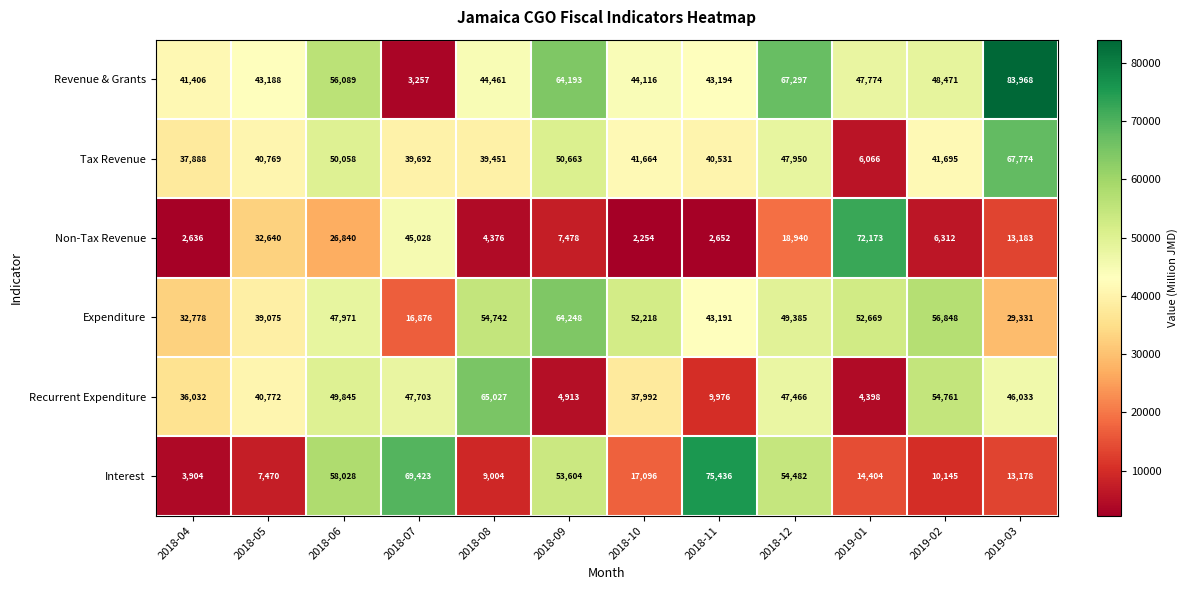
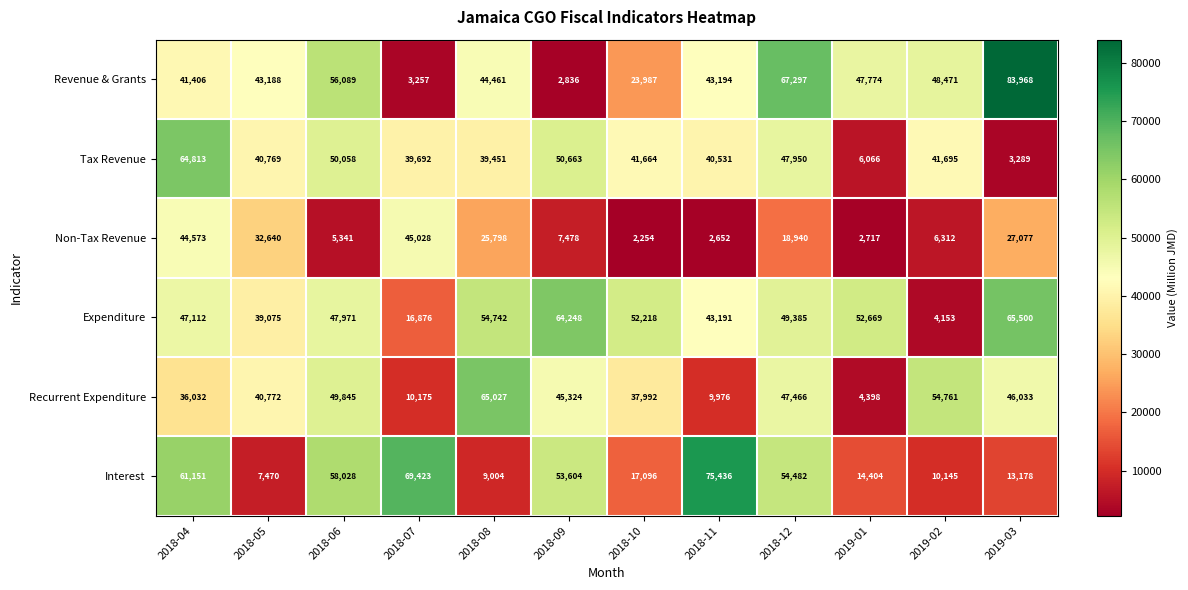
  {
    "Revenue & Grants": {
      "2018-04": "41,406",
      "2018-05": "43,188",
      "2018-06": "56,089",
      "2018-07": "3,257",
      "2018-08": "44,461",
-     "2018-09": "64,193",
-     "2018-10": "44,116",
+     "2018-09": "2,836",
+     "2018-10": "23,987",
      "2018-11": "43,194",
      "2018-12": "67,297",
      "2019-01": "47,774",
      "2019-02": "48,471",
      "2019-03": "83,968"
    },
    "Tax Revenue": {
-     "2018-04": "37,888",
+     "2018-04": "64,813",
      "2018-05": "40,769",
      "2018-06": "50,058",
      "2018-07": "39,692",
      "2018-08": "39,451",
      "2018-09": "50,663",
      "2018-10": "41,664",
      "2018-11": "40,531",
      "2018-12": "47,950",
      "2019-01": "6,066",
      "2019-02": "41,695",
-     "2019-03": "67,774"
+     "2019-03": "3,289"
    },
    "Non-Tax Revenue": {
-     "2018-04": "2,636",
+     "2018-04": "44,573",
      "2018-05": "32,640",
-     "2018-06": "26,840",
+     "2018-06": "5,341",
      "2018-07": "45,028",
-     "2018-08": "4,376",
+     "2018-08": "25,798",
      "2018-09": "7,478",
      "2018-10": "2,254",
      "2018-11": "2,652",
      "2018-12": "18,940",
-     "2019-01": "72,173",
+     "2019-01": "2,717",
      "2019-02": "6,312",
-     "2019-03": "13,183"
+     "2019-03": "27,077"
    },
    "Expenditure": {
-     "2018-04": "32,778",
+     "2018-04": "47,112",
      "2018-05": "39,075",
      "2018-06": "47,971",
      "2018-07": "16,876",
      "2018-08": "54,742",
      "2018-09": "64,248",
      "2018-10": "52,218",
      "2018-11": "43,191",
      "2018-12": "49,385",
      "2019-01": "52,669",
-     "2019-02": "56,848",
-     "2019-03": "29,331"
+     "2019-02": "4,153",
+     "2019-03": "65,500"
    },
    "Recurrent Expenditure": {
      "2018-04": "36,032",
      "2018-05": "40,772",
      "2018-06": "49,845",
-     "2018-07": "47,703",
+     "2018-07": "10,175",
      "2018-08": "65,027",
-     "2018-09": "4,913",
+     "2018-09": "45,324",
      "2018-10": "37,992",
      "2018-11": "9,976",
      "2018-12": "47,466",
      "2019-01": "4,398",
      "2019-02": "54,761",
      "2019-03": "46,033"
    },
    "Interest": {
-     "2018-04": "3,904",
+     "2018-04": "61,151",
      "2018-05": "7,470",
      "2018-06": "58,028",
      "2018-07": "69,423",
      "2018-08": "9,004",
      "2018-09": "53,604",
      "2018-10": "17,096",
      "2018-11": "75,436",
      "2018-12": "54,482",
      "2019-01": "14,404",
      "2019-02": "10,145",
      "2019-03": "13,178"
    }
  }
